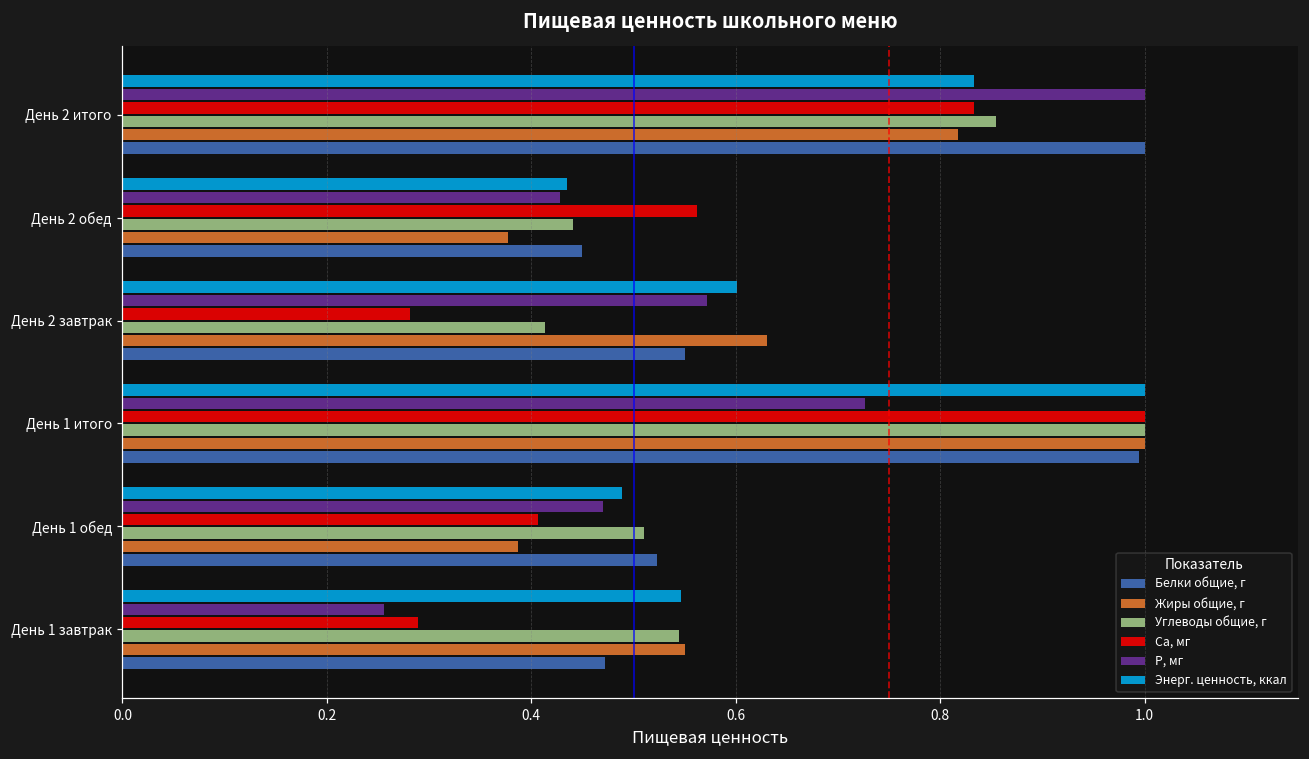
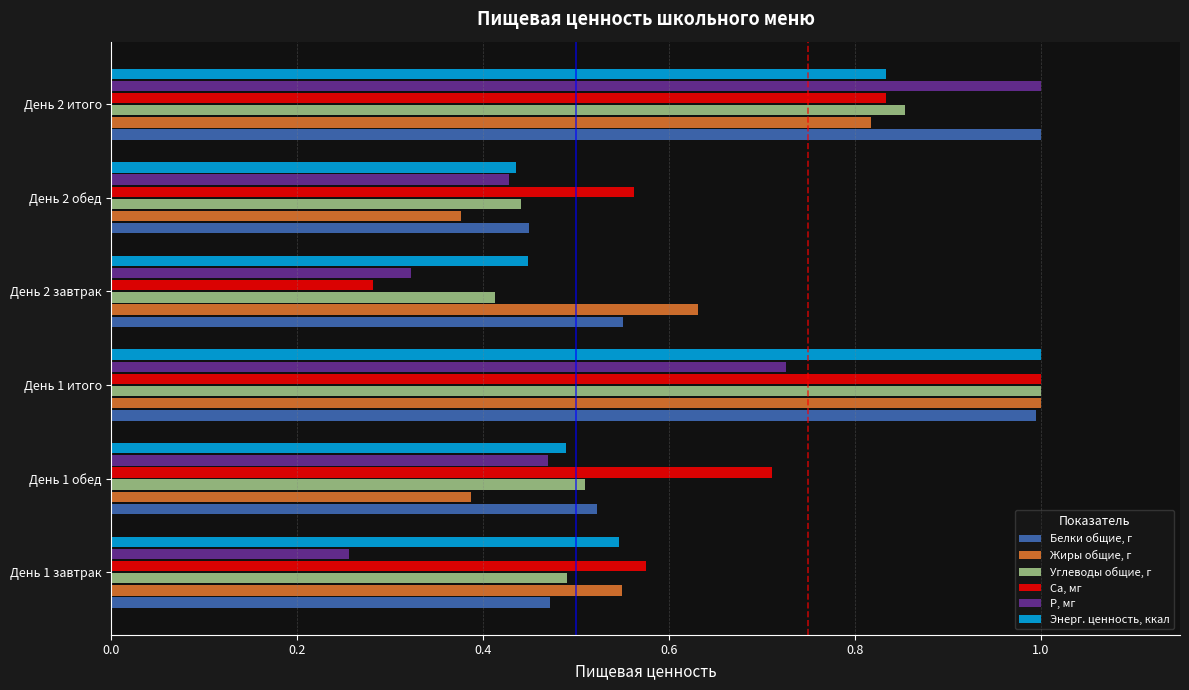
  {
    "Белки общие, г": {
      "День 2 итого": 1.00,
      "День 2 обед": 0.45,
      "День 2 завтрак": 0.55,
      "День 1 итого": 0.99,
      "День 1 обед": 0.52,
      "День 1 завтрак": 0.47
    },
    "Жиры общие, г": {
      "День 2 итого": 0.82,
      "День 2 обед": 0.38,
      "День 2 завтрак": 0.63,
      "День 1 итого": 1.00,
      "День 1 обед": 0.39,
      "День 1 завтрак": 0.55
    },
    "Углеводы общие, г": {
      "День 2 итого": 0.85,
      "День 2 обед": 0.44,
      "День 2 завтрак": 0.41,
      "День 1 итого": 1.00,
      "День 1 обед": 0.51,
-     "День 1 завтрак": 0.54
+     "День 1 завтрак": 0.49
    },
    "Ca, мг": {
      "День 2 итого": 0.83,
      "День 2 обед": 0.56,
      "День 2 завтрак": 0.28,
      "День 1 итого": 1.00,
-     "День 1 обед": 0.41,
-     "День 1 завтрак": 0.29
+     "День 1 обед": 0.71,
+     "День 1 завтрак": 0.58
    },
    "P, мг": {
      "День 2 итого": 1.00,
      "День 2 обед": 0.43,
-     "День 2 завтрак": 0.57,
+     "День 2 завтрак": 0.32,
      "День 1 итого": 0.73,
      "День 1 обед": 0.47,
      "День 1 завтрак": 0.26
    },
    "Энерг. ценность, ккал": {
      "День 2 итого": 0.83,
      "День 2 обед": 0.44,
-     "День 2 завтрак": 0.60,
+     "День 2 завтрак": 0.45,
      "День 1 итого": 1.00,
      "День 1 обед": 0.49,
      "День 1 завтрак": 0.55
    }
  }
